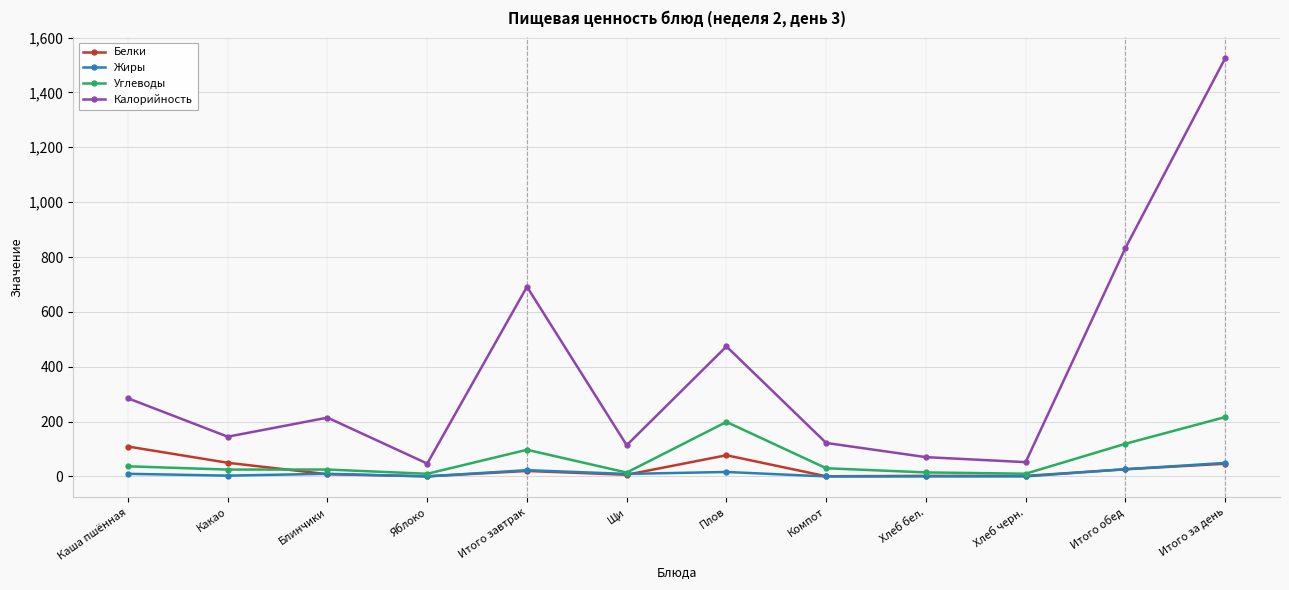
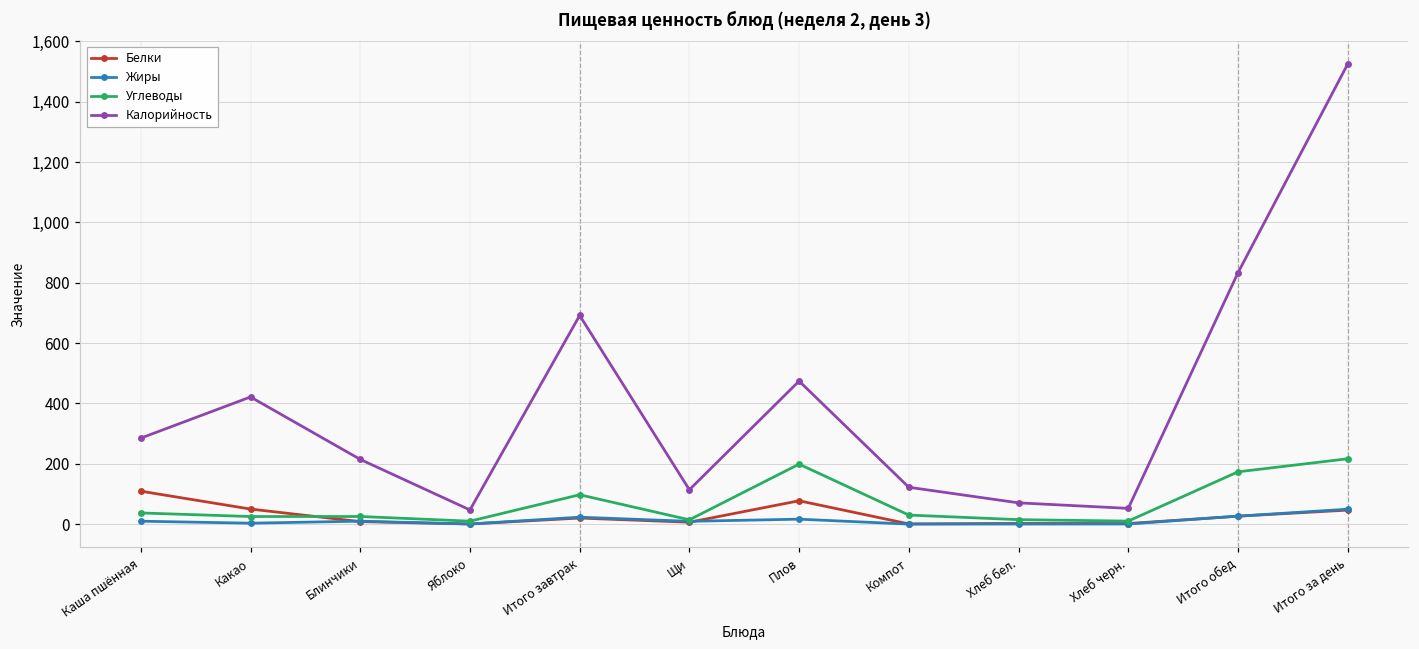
  {
    "Белки": {
      "Каша пшённая": "110",
      "Какао": "50",
      "Плов": "80"
    },
    "Жиры": {
      "Каша пшённая": "10",
      "Какао": "0",
      "Плов": "20"
    },
    "Углеводы": {
      "Каша пшённая": "40",
      "Какао": "30",
      "Блинчики": "30",
      "Яблоко": "10",
      "Итого завтрак": "100",
      "Плов": "200",
      "Компот": "30",
      "Хлеб бел.": "10",
-     "Итого обед": "120",
+     "Итого обед": "170",
      "Итого за день": "220"
    },
    "Калорийность": {
      "Каша пшённая": "290",
-     "Какао": "150",
+     "Какао": "420",
      "Блинчики": "210",
      "Яблоко": "50",
      "Итого завтрак": "690",
      "Щи": "110",
      "Плов": "470",
      "Компот": "120",
      "Хлеб бел.": "70",
      "Хлеб черн.": "50",
      "Итого обед": "830",
      "Итого за день": "1,520"
    }
  }
